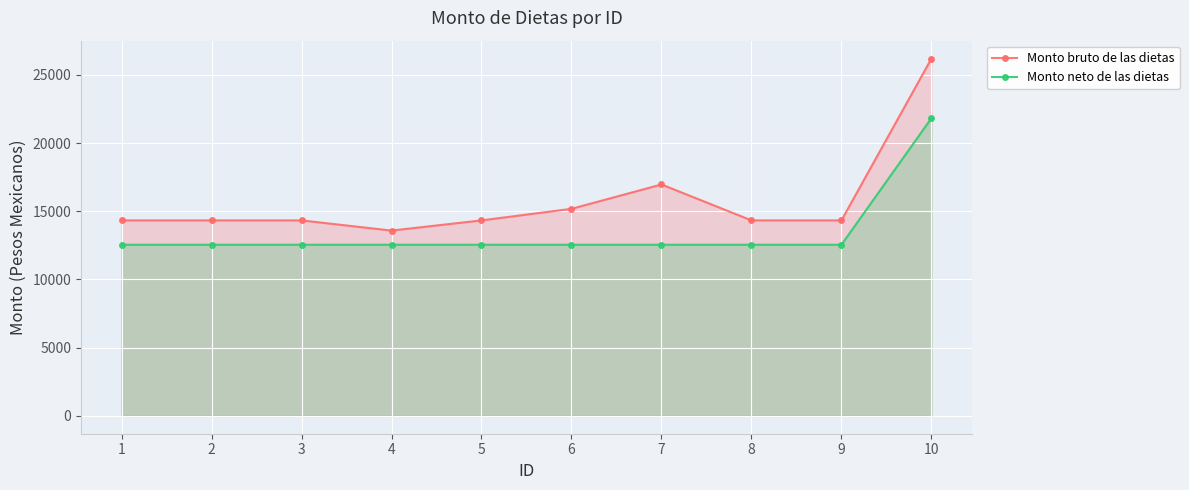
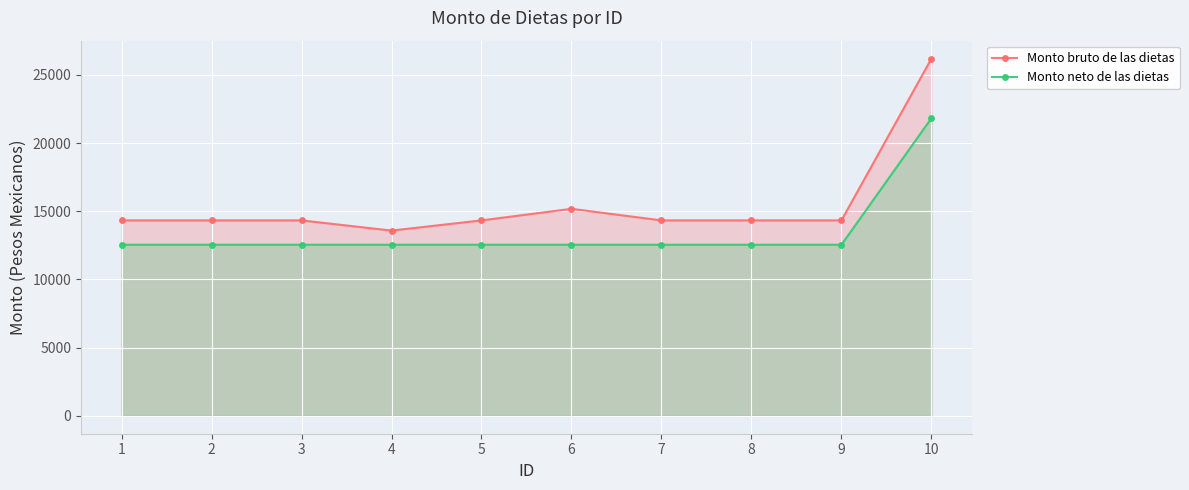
  {
    "Monto bruto de las dietas": {
      "1": 14300,
      "2": 14300,
      "3": 14300,
      "4": 13600,
      "5": 14300,
      "6": 15200,
-     "7": 17000,
+     "7": 14300,
      "8": 14300,
      "9": 14300,
      "10": 26200
    },
    "Monto neto de las dietas": {
      "1": 12500,
      "2": 12500,
      "3": 12500,
      "4": 12500,
      "5": 12500,
      "6": 12500,
      "7": 12500,
      "8": 12500,
      "9": 12500,
      "10": 21800
    }
  }
